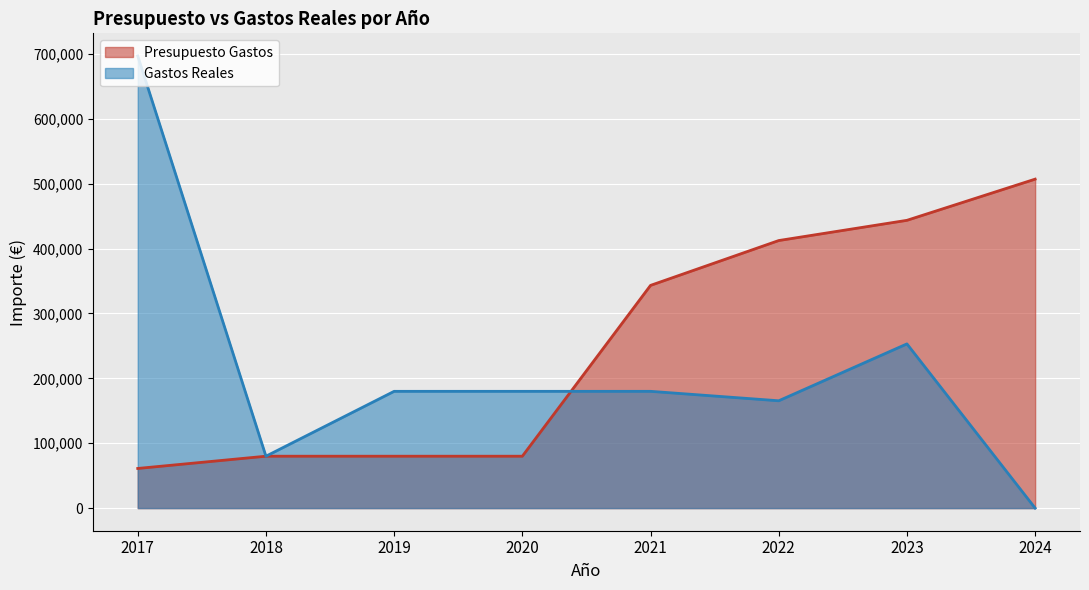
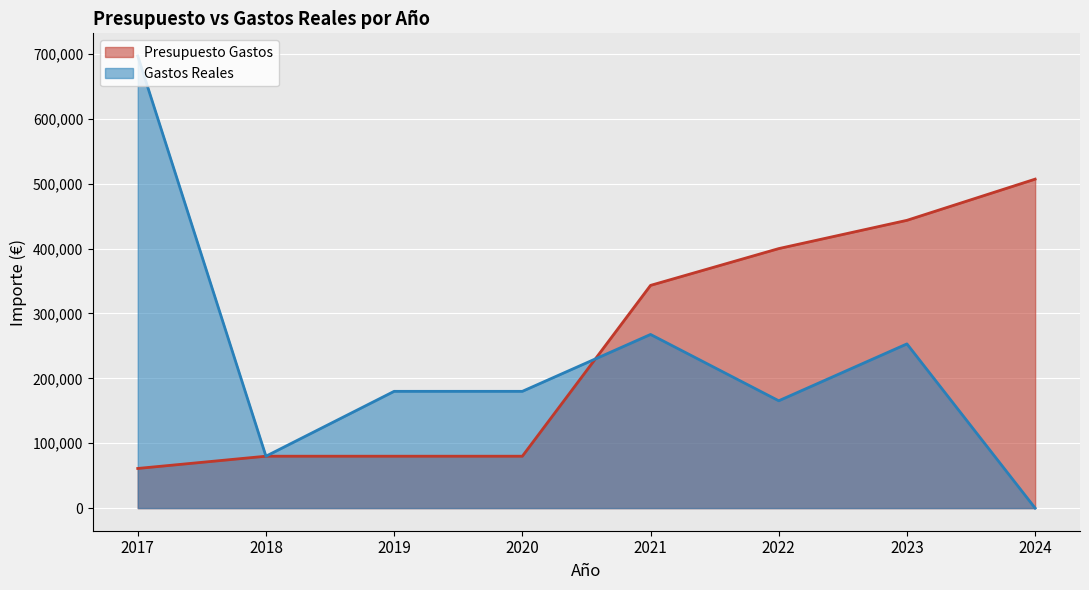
  {
    "Presupuesto Gastos": {
      "2017": "60,000",
      "2019": "80,000",
      "2020": "80,000",
      "2021": "340,000",
-     "2022": "410,000",
+     "2022": "400,000",
      "2023": "440,000",
      "2024": "510,000"
    },
    "Gastos Reales": {
      "2019": "180,000",
      "2020": "180,000",
-     "2021": "180,000",
+     "2021": "270,000",
      "2022": "170,000",
      "2023": "250,000",
      "2024": "0"
    }
  }
